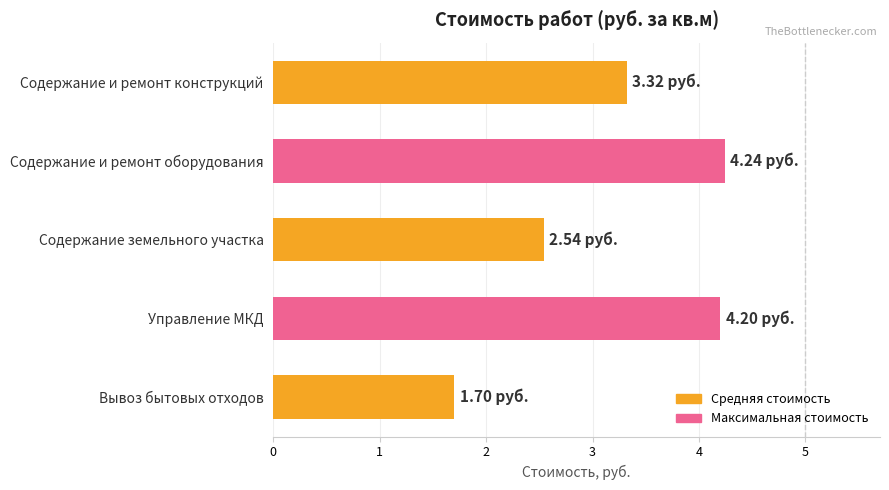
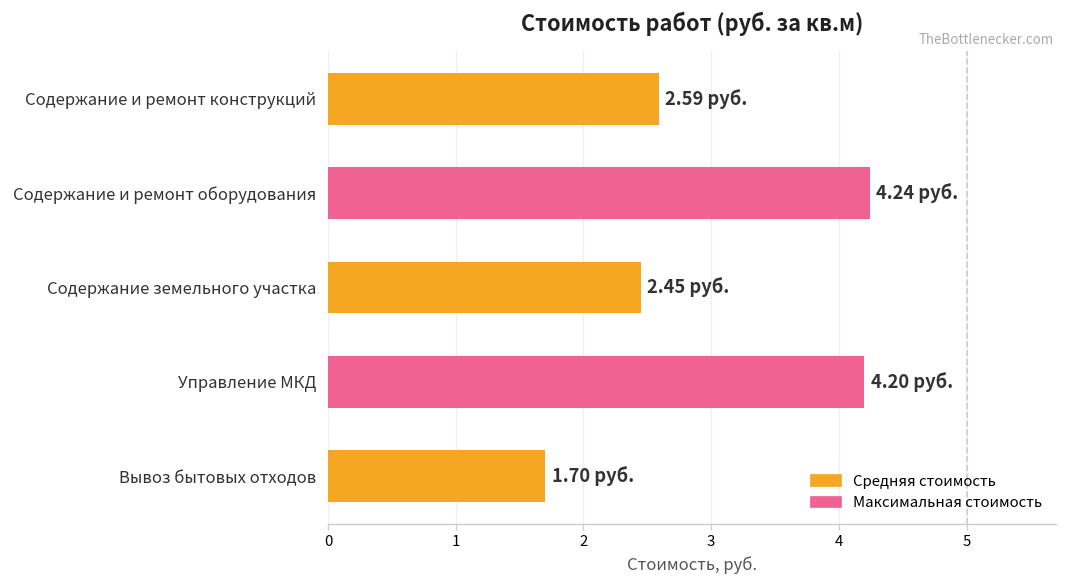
  {
-   "Содержание и ремонт конструкций": 3.32,
+   "Содержание и ремонт конструкций": 2.59,
    "Содержание и ремонт оборудования": 4.24,
-   "Содержание земельного участка": 2.54,
+   "Содержание земельного участка": 2.45,
    "Управление МКД": 4.20,
    "Вывоз бытовых отходов": 1.70
  }
